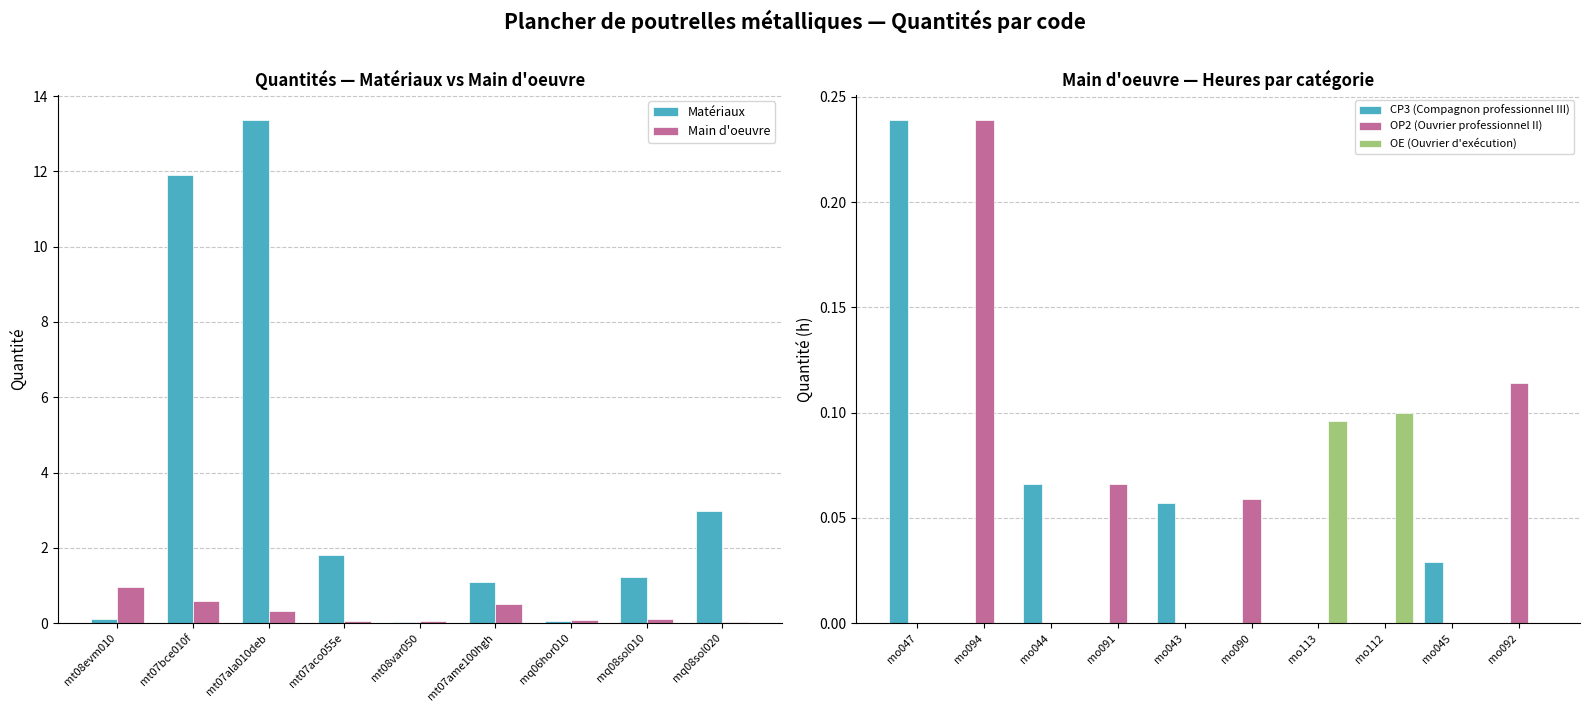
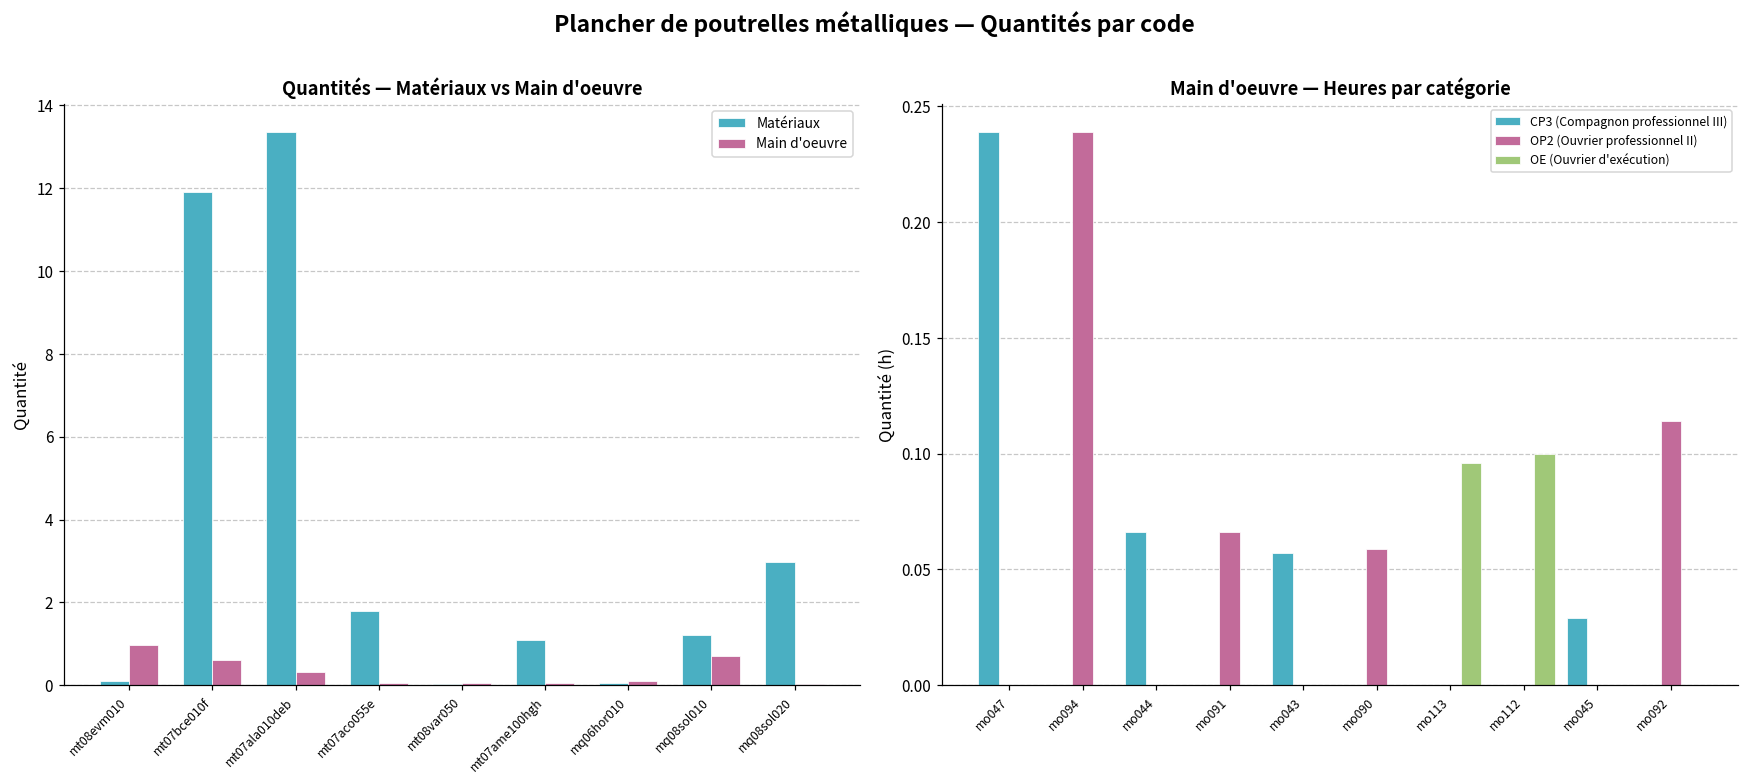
  {
    "Quantités — Matériaux vs Main d'oeuvre": {
      "Matériaux": {
        "mt08evm010": 0.1,
        "mt07bce010f": 11.9,
        "mt07ala010deb": 13.4,
        "mt07aco055e": 1.8,
        "mt07ame100hgh": 1.1,
        "mq08sol010": 1.2,
        "mq08sol020": 3.0
      },
      "Main d'oeuvre": {
        "mt08evm010": 1.0,
        "mt07bce010f": 0.6,
        "mt07ala010deb": 0.3,
-       "mt07ame100hgh": 0.5,
+       "mt07ame100hgh": 0.1,
        "mq06hor010": 0.1,
-       "mq08sol010": 0.1
+       "mq08sol010": 0.7
      }
    },
    "Main d'oeuvre — Heures par catégorie": {
      "CP3 (Compagnon professionnel III)": {
        "mo047": 0.239,
        "mo094": 0.000,
        "mo044": 0.066,
        "mo091": 0.000,
        "mo043": 0.057,
        "mo090": 0.000,
        "mo113": 0.000,
        "mo112": 0.000,
        "mo045": 0.029,
        "mo092": 0.000
      },
      "OP2 (Ouvrier professionnel II)": {
        "mo047": 0.000,
        "mo094": 0.239,
        "mo044": 0.000,
        "mo091": 0.066,
        "mo043": 0.000,
        "mo090": 0.059,
        "mo113": 0.000,
        "mo112": 0.000,
        "mo045": 0.000,
        "mo092": 0.114
      },
      "OE (Ouvrier d'exécution)": {
        "mo047": 0.000,
        "mo094": 0.000,
        "mo044": 0.000,
        "mo091": 0.000,
        "mo043": 0.000,
        "mo090": 0.000,
        "mo113": 0.096,
        "mo112": 0.100,
        "mo045": 0.000,
        "mo092": 0.000
      }
    }
  }
